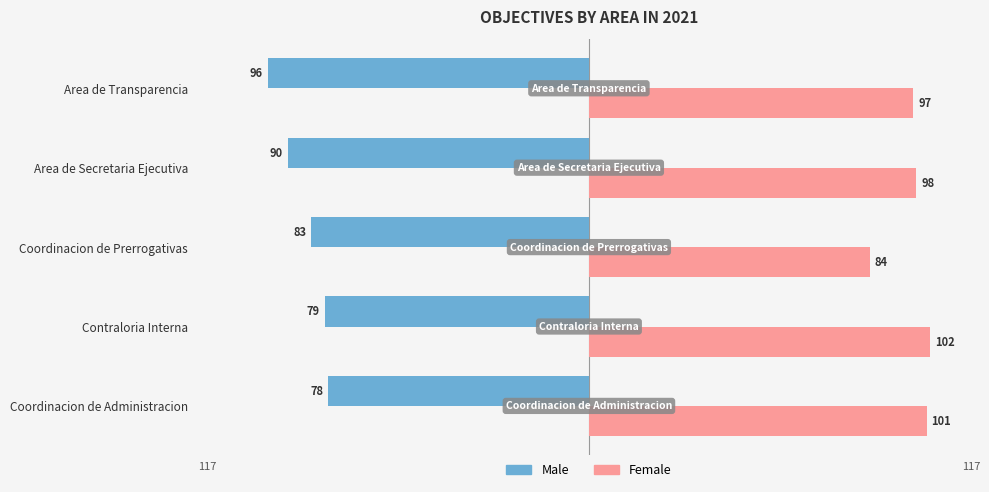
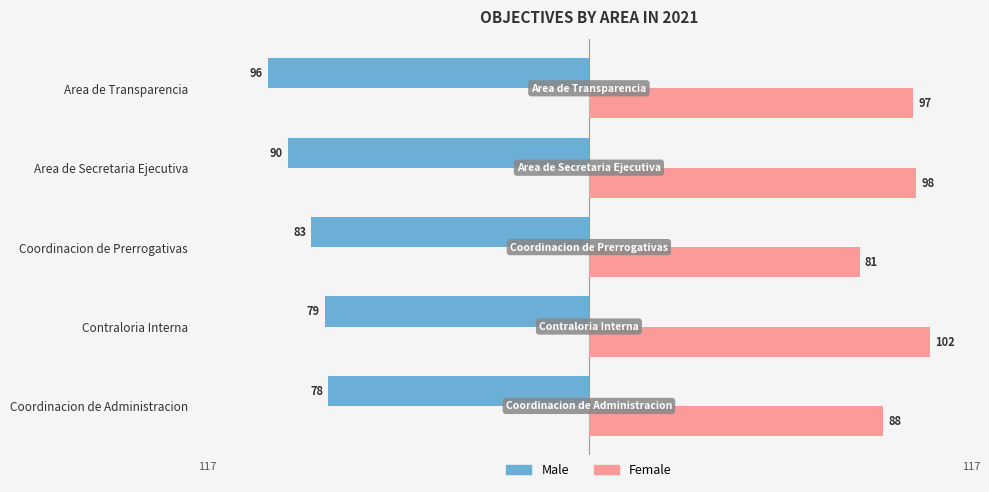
  {
    "Female": {
      "Area de Transparencia": 97,
      "Area de Secretaria Ejecutiva": 98,
-     "Coordinacion de Prerrogativas": 84,
+     "Coordinacion de Prerrogativas": 81,
      "Contraloria Interna": 102,
-     "Coordinacion de Administracion": 101
+     "Coordinacion de Administracion": 88
    }
  }
